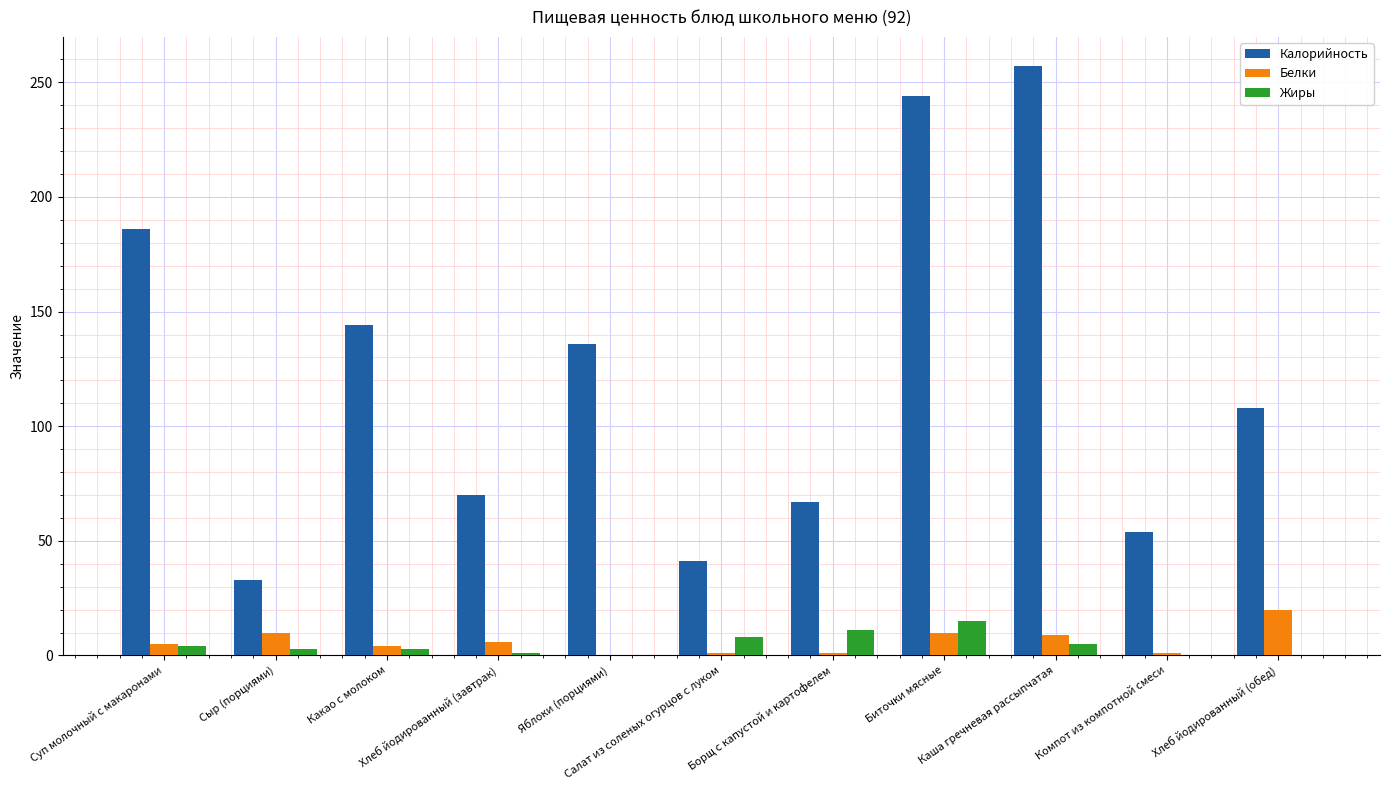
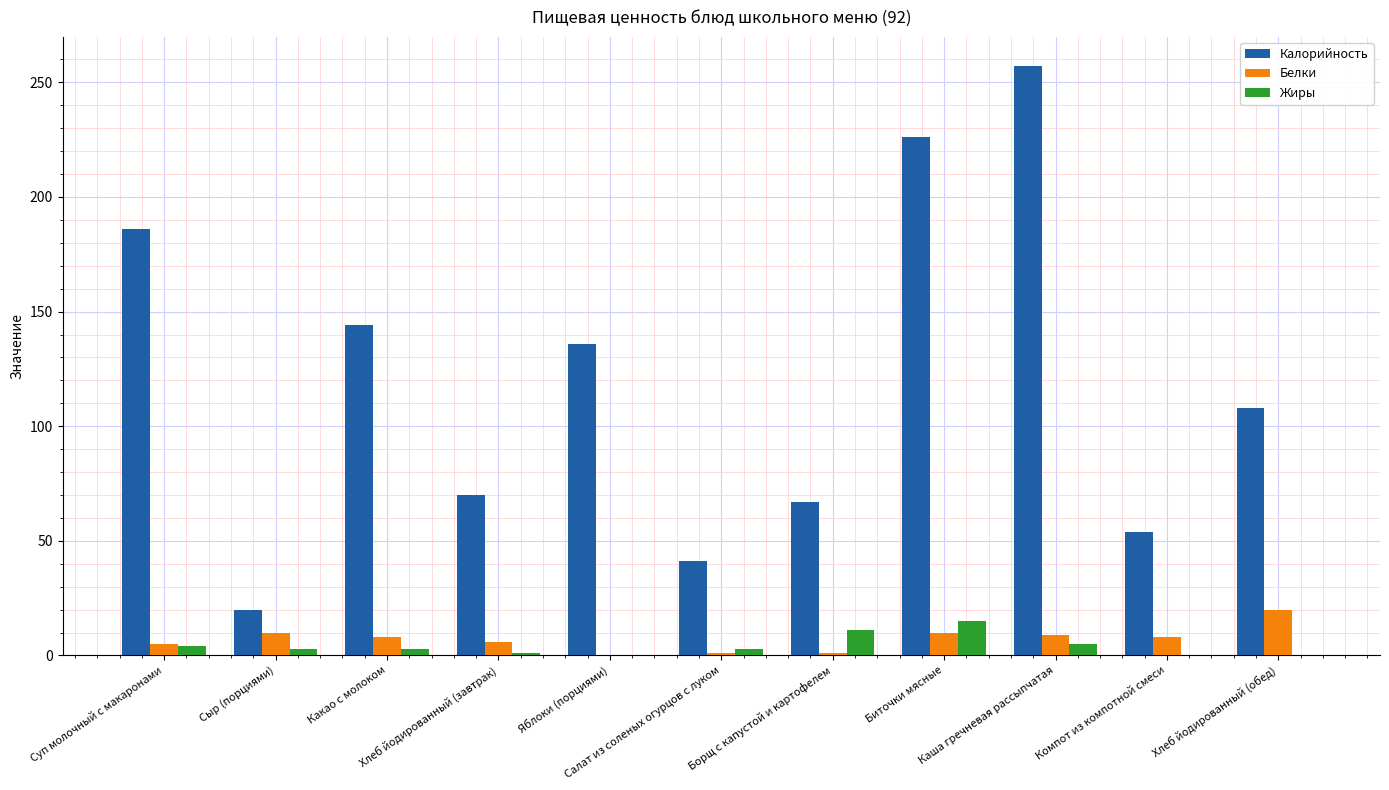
  {
    "Калорийность": {
      "Суп молочный с макаронами": 186,
-     "Сыр (порциями)": 33,
+     "Сыр (порциями)": 20,
      "Какао с молоком": 144,
      "Хлеб йодированный (завтрак)": 70,
      "Яблоки (порциями)": 136,
      "Салат из соленых огурцов с луком": 41,
      "Борщ с капустой и картофелем": 67,
-     "Биточки мясные": 244,
+     "Биточки мясные": 226,
      "Каша гречневая рассыпчатая": 257,
      "Компот из компотной смеси": 54,
      "Хлеб йодированный (обед)": 108
    },
    "Белки": {
      "Суп молочный с макаронами": 5,
      "Сыр (порциями)": 10,
-     "Какао с молоком": 4,
+     "Какао с молоком": 8,
      "Хлеб йодированный (завтрак)": 6,
      "Яблоки (порциями)": 0,
      "Биточки мясные": 10,
      "Каша гречневая рассыпчатая": 9,
-     "Компот из компотной смеси": 1,
+     "Компот из компотной смеси": 8,
      "Хлеб йодированный (обед)": 20
    },
    "Жиры": {
      "Суп молочный с макаронами": 4,
      "Сыр (порциями)": 3,
      "Какао с молоком": 3,
      "Яблоки (порциями)": 0,
-     "Салат из соленых огурцов с луком": 8,
+     "Салат из соленых огурцов с луком": 3,
      "Борщ с капустой и картофелем": 11,
      "Биточки мясные": 15,
      "Каша гречневая рассыпчатая": 5,
      "Компот из компотной смеси": 0,
      "Хлеб йодированный (обед)": 0
    }
  }
